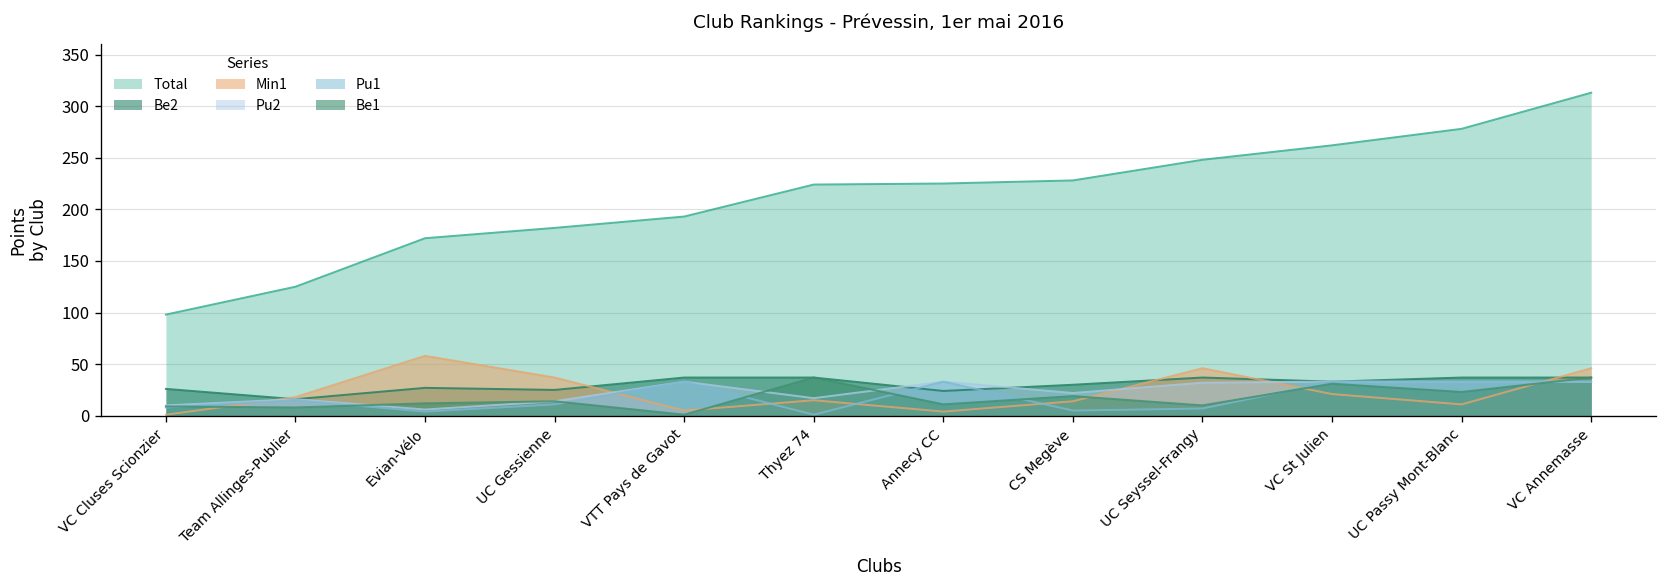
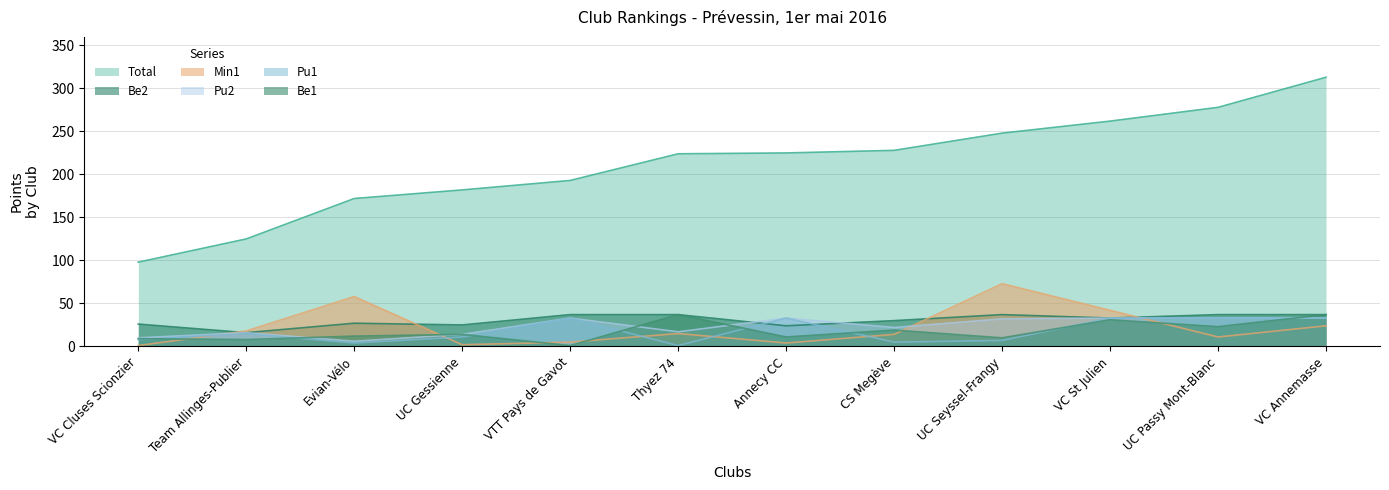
  {
    "Min1": {
      "VC Cluses Scionzier": 0,
      "Evian-Vélo": 60,
-     "UC Gessienne": 40,
+     "UC Gessienne": 0,
      "VTT Pays de Gavot": 10,
      "Annecy CC": 0,
      "CS Megève": 10,
-     "UC Seyssel-Frangy": 50,
-     "VC St Julien": 20,
+     "UC Seyssel-Frangy": 70,
+     "VC St Julien": 40,
      "UC Passy Mont-Blanc": 10,
-     "VC Annemasse": 50
+     "VC Annemasse": 20
    }
  }
